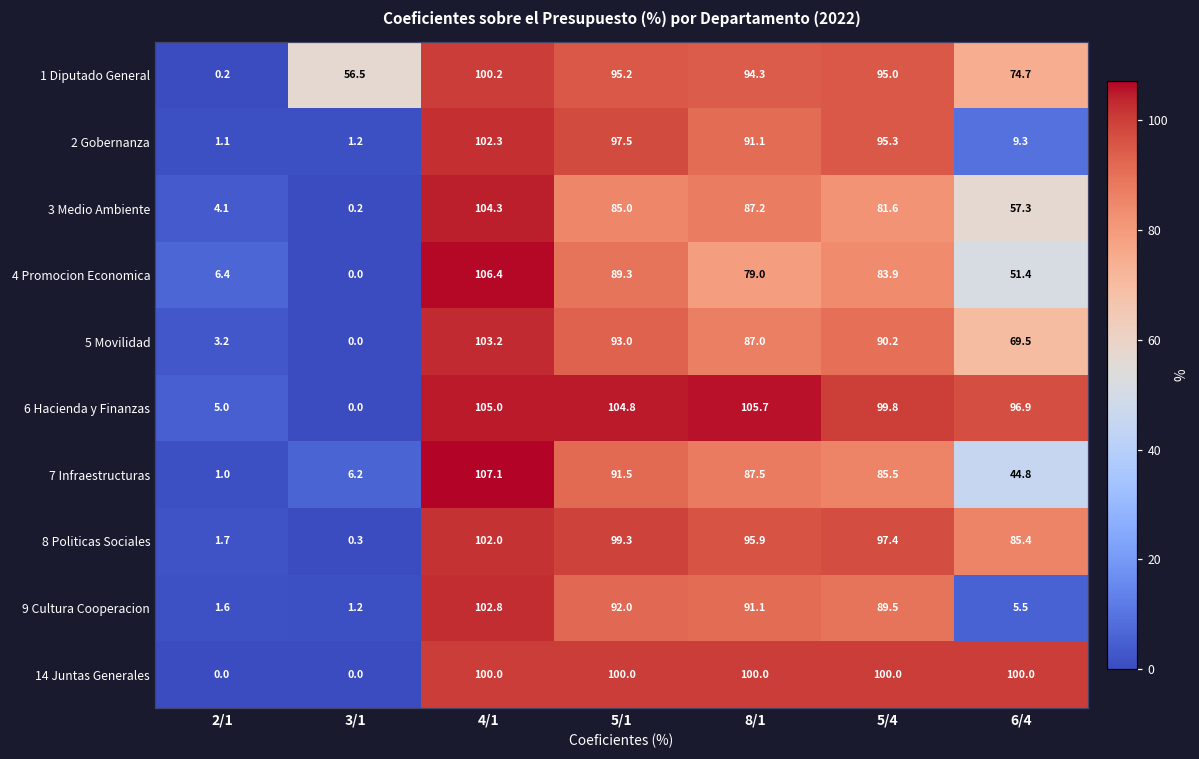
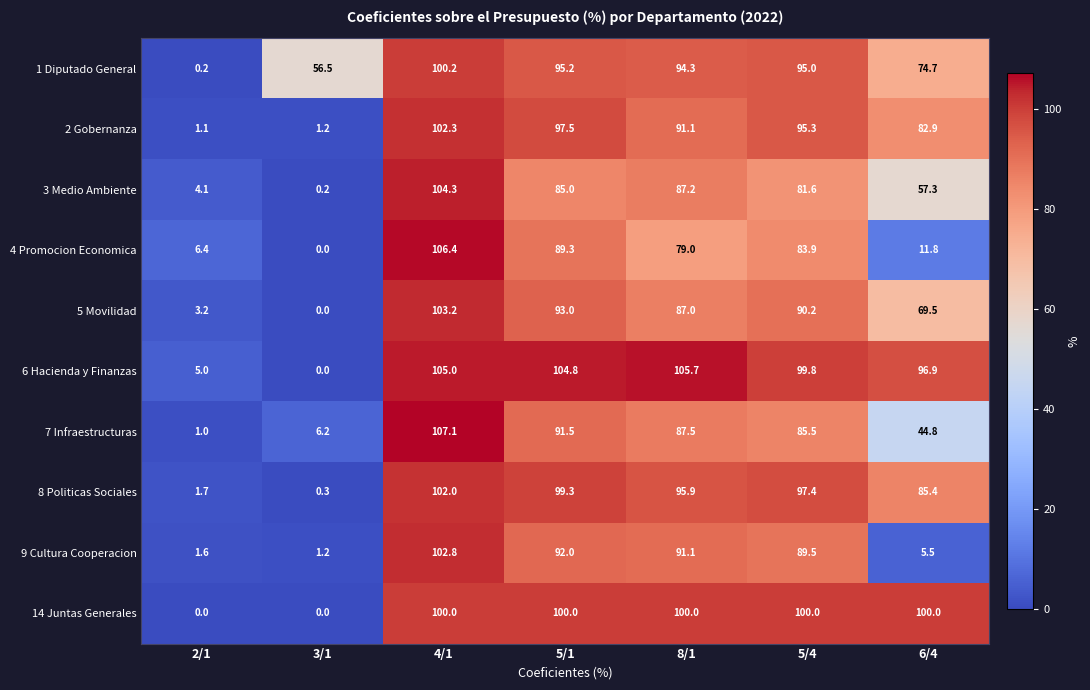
  {
    "1 Diputado General": {
      "2/1": 0.2,
      "3/1": 56.5,
      "4/1": 100.2,
      "5/1": 95.2,
      "8/1": 94.3,
      "5/4": 95.0,
      "6/4": 74.7
    },
    "2 Gobernanza": {
      "2/1": 1.1,
      "3/1": 1.2,
      "4/1": 102.3,
      "5/1": 97.5,
      "8/1": 91.1,
      "5/4": 95.3,
-     "6/4": 9.3
+     "6/4": 82.9
    },
    "3 Medio Ambiente": {
      "2/1": 4.1,
      "3/1": 0.2,
      "4/1": 104.3,
      "5/1": 85.0,
      "8/1": 87.2,
      "5/4": 81.6,
      "6/4": 57.3
    },
    "4 Promocion Economica": {
      "2/1": 6.4,
      "3/1": 0.0,
      "4/1": 106.4,
      "5/1": 89.3,
      "8/1": 79.0,
      "5/4": 83.9,
-     "6/4": 51.4
+     "6/4": 11.8
    },
    "5 Movilidad": {
      "2/1": 3.2,
      "3/1": 0.0,
      "4/1": 103.2,
      "5/1": 93.0,
      "8/1": 87.0,
      "5/4": 90.2,
      "6/4": 69.5
    },
    "6 Hacienda y Finanzas": {
      "2/1": 5.0,
      "3/1": 0.0,
      "4/1": 105.0,
      "5/1": 104.8,
      "8/1": 105.7,
      "5/4": 99.8,
      "6/4": 96.9
    },
    "7 Infraestructuras": {
      "2/1": 1.0,
      "3/1": 6.2,
      "4/1": 107.1,
      "5/1": 91.5,
      "8/1": 87.5,
      "5/4": 85.5,
      "6/4": 44.8
    },
    "8 Politicas Sociales": {
      "2/1": 1.7,
      "3/1": 0.3,
      "4/1": 102.0,
      "5/1": 99.3,
      "8/1": 95.9,
      "5/4": 97.4,
      "6/4": 85.4
    },
    "9 Cultura Cooperacion": {
      "2/1": 1.6,
      "3/1": 1.2,
      "4/1": 102.8,
      "5/1": 92.0,
      "8/1": 91.1,
      "5/4": 89.5,
      "6/4": 5.5
    },
    "14 Juntas Generales": {
      "2/1": 0.0,
      "3/1": 0.0,
      "4/1": 100.0,
      "5/1": 100.0,
      "8/1": 100.0,
      "5/4": 100.0,
      "6/4": 100.0
    }
  }
